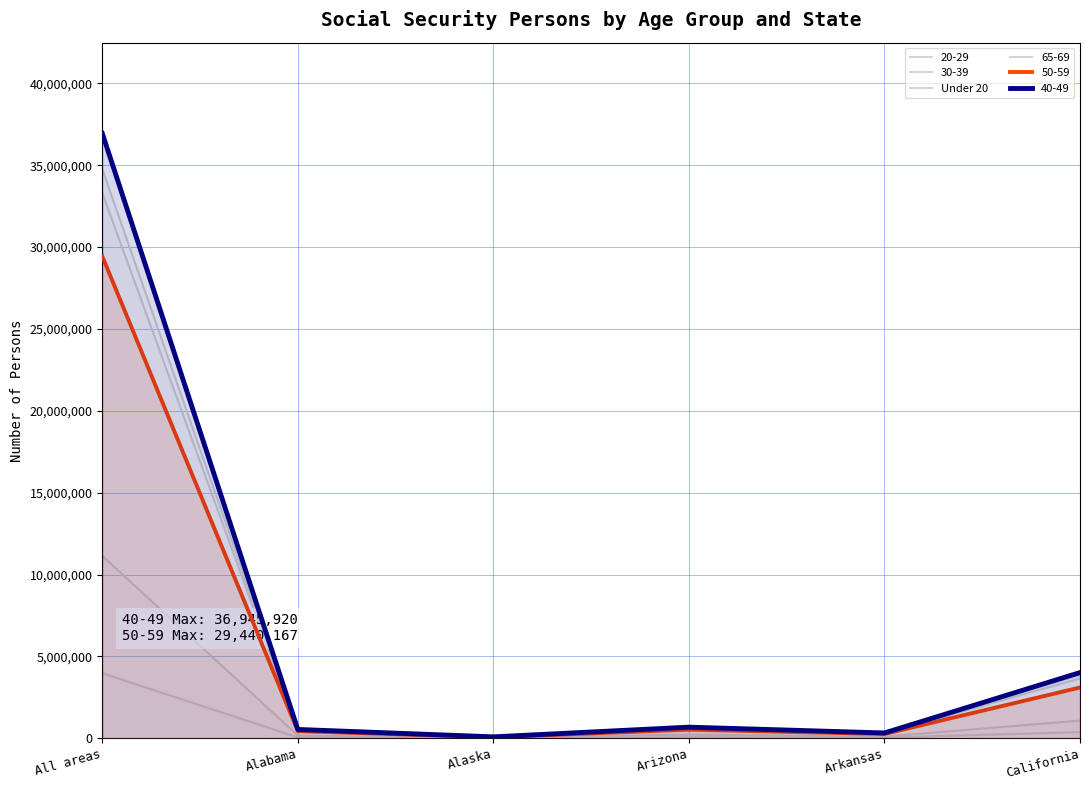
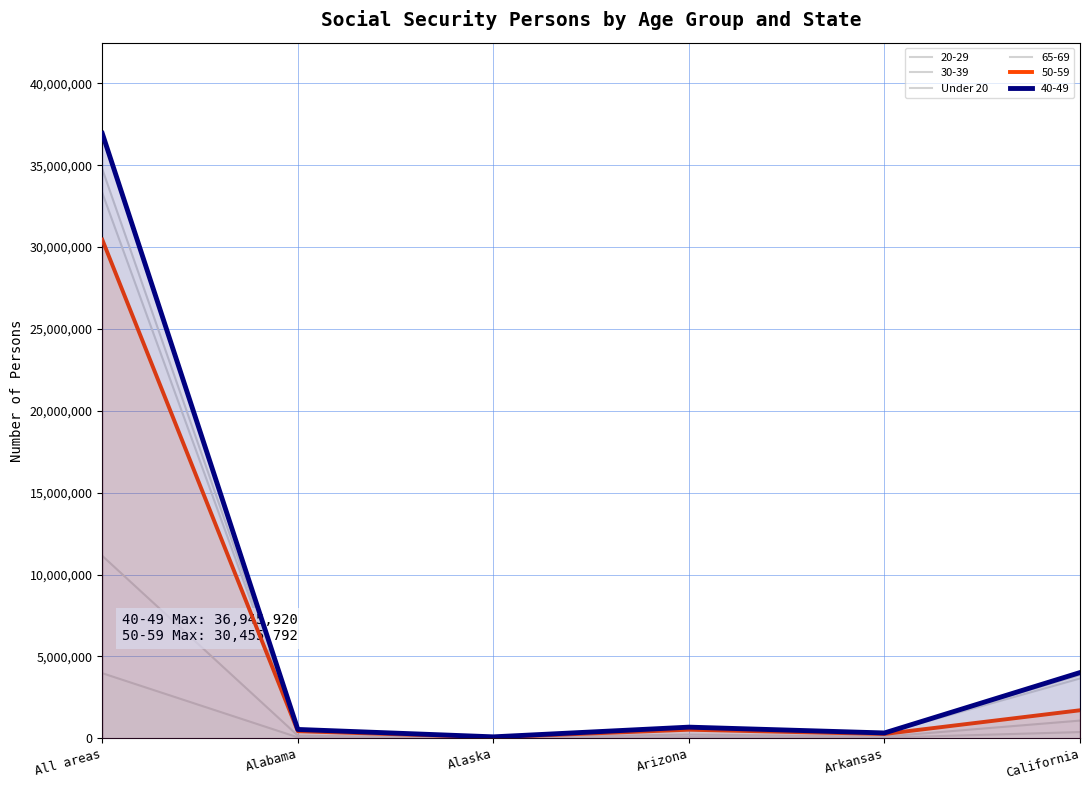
  {
    "50-59": {
-     "All areas": "29,440,167",
-     "California": "3,100,000"
+     "All areas": "30,455,792",
+     "California": "1,700,000"
    },
    "40-49": {
      "All areas": "36,900,000"
    }
  }
